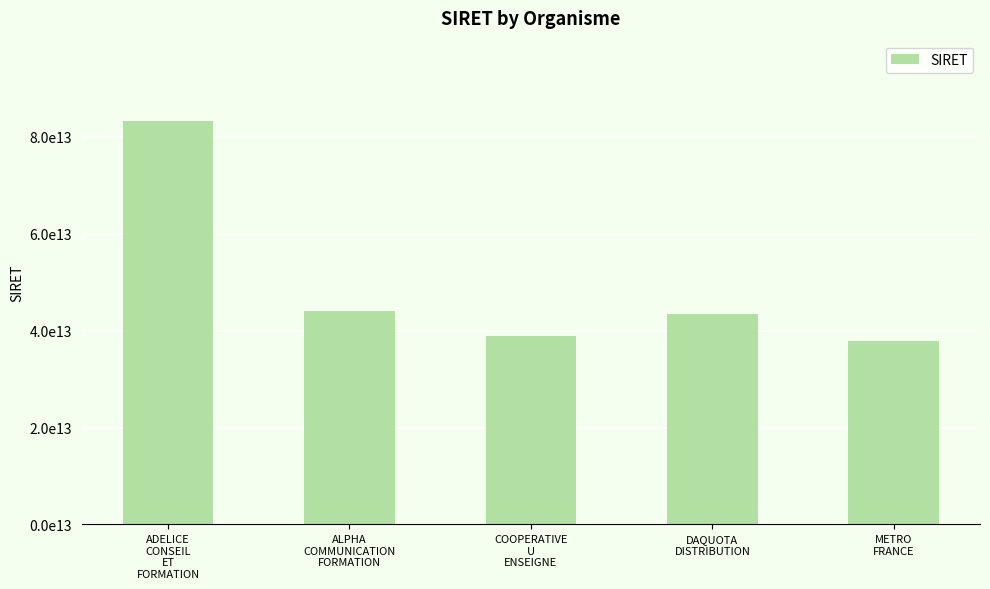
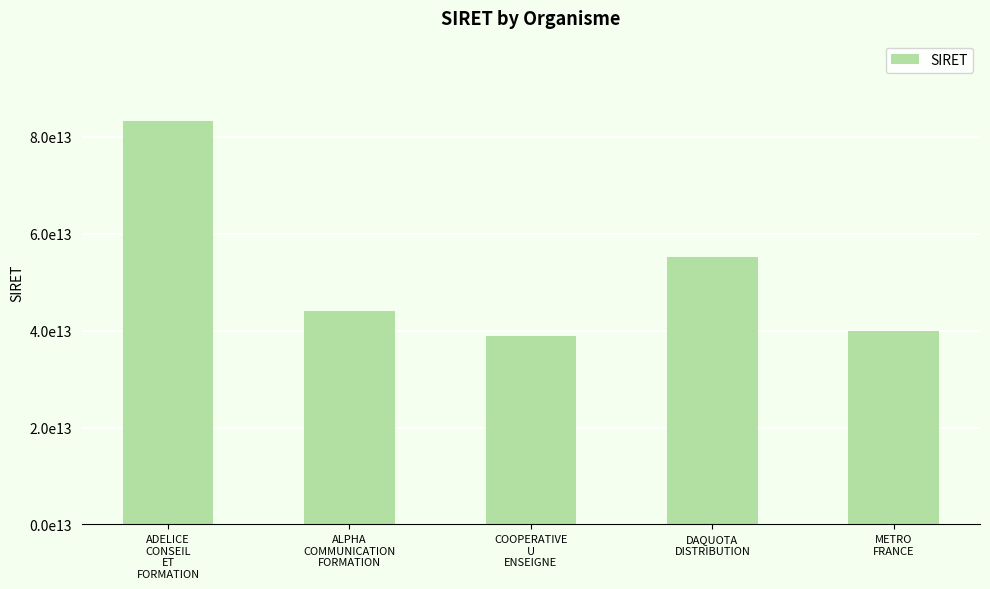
  {
    "ADELICE CONSEIL ET FORMATION": 83000000000000,
    "ALPHA COMMUNICATION FORMATION": 44000000000000,
    "COOPERATIVE U ENSEIGNE": 39000000000000,
-   "DAQUOTA DISTRIBUTION": 43000000000000,
-   "METRO FRANCE": 38000000000000
+   "DAQUOTA DISTRIBUTION": 55000000000000,
+   "METRO FRANCE": 40000000000000
  }
